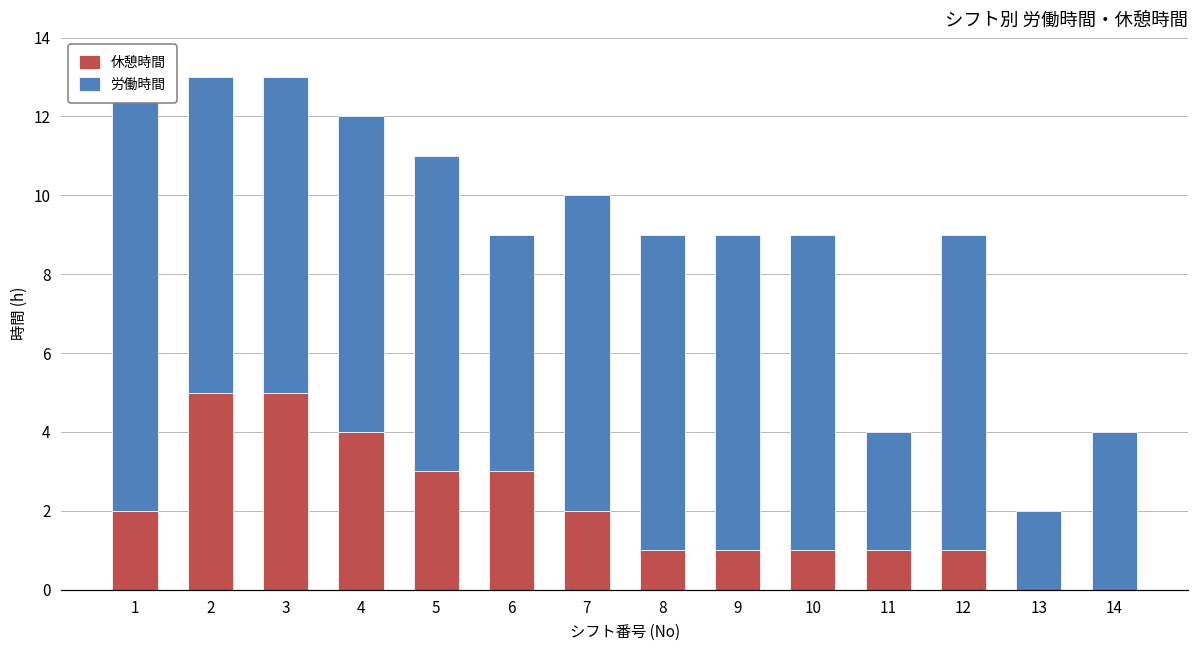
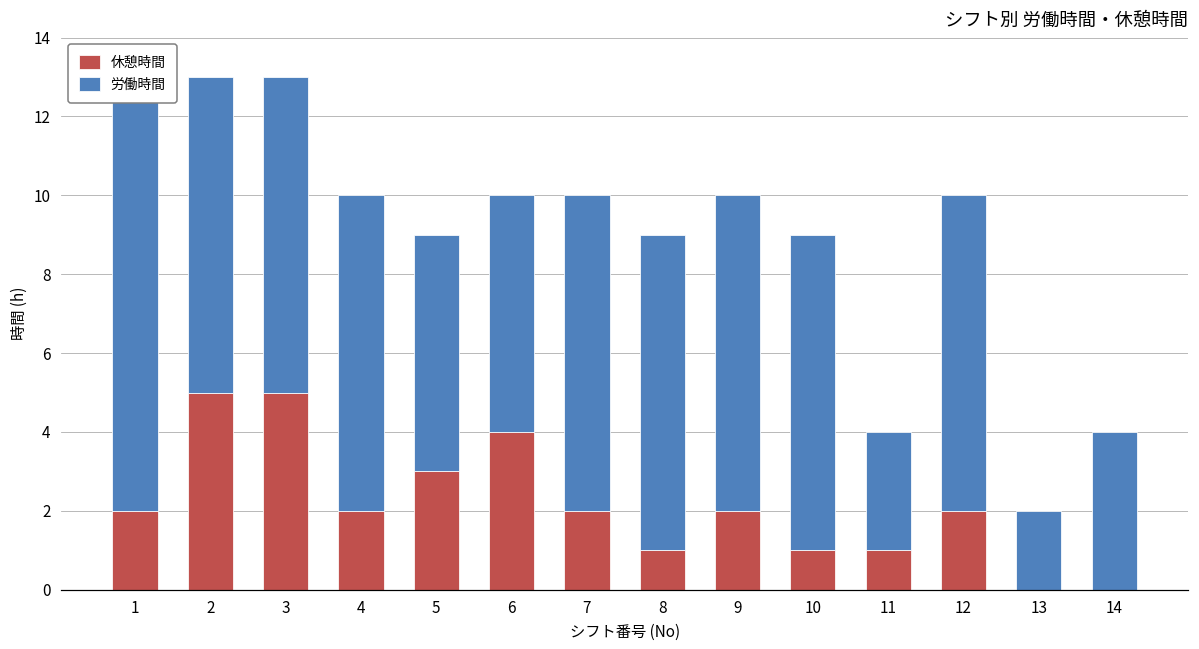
  {
    "休憩時間": {
      "1": 2,
      "2": 5,
      "3": 5,
-     "4": 4,
+     "4": 2,
      "5": 3,
-     "6": 3,
+     "6": 4,
      "7": 2,
      "8": 1,
-     "9": 1,
+     "9": 2,
      "10": 1,
      "11": 1,
-     "12": 1,
+     "12": 2,
      "13": 0,
      "14": 0
    },
    "労働時間": {
      "2": 8,
      "3": 8,
      "4": 8,
-     "5": 8,
+     "5": 6,
      "6": 6,
      "7": 8,
      "8": 8,
      "9": 8,
      "10": 8,
      "11": 3,
      "12": 8,
      "13": 2,
      "14": 4
    }
  }
